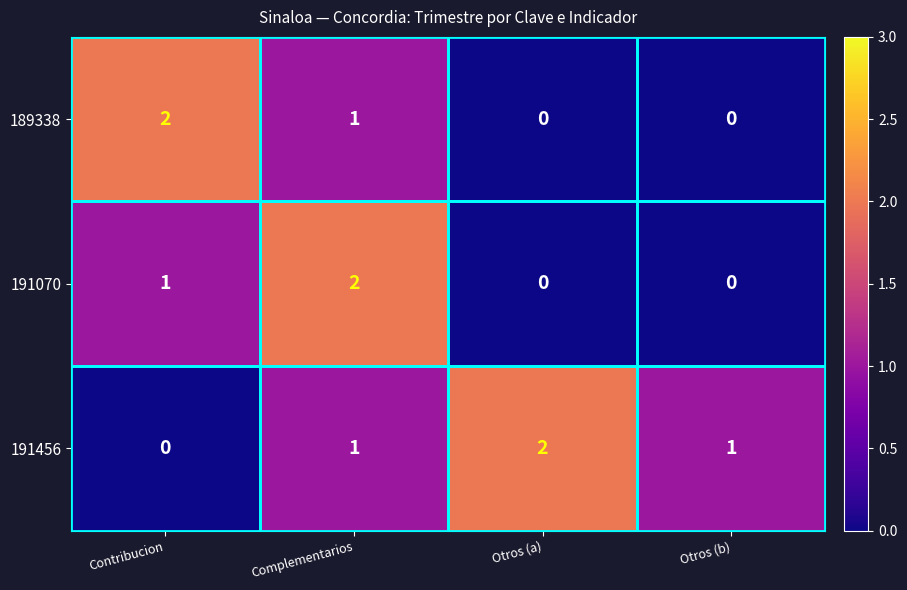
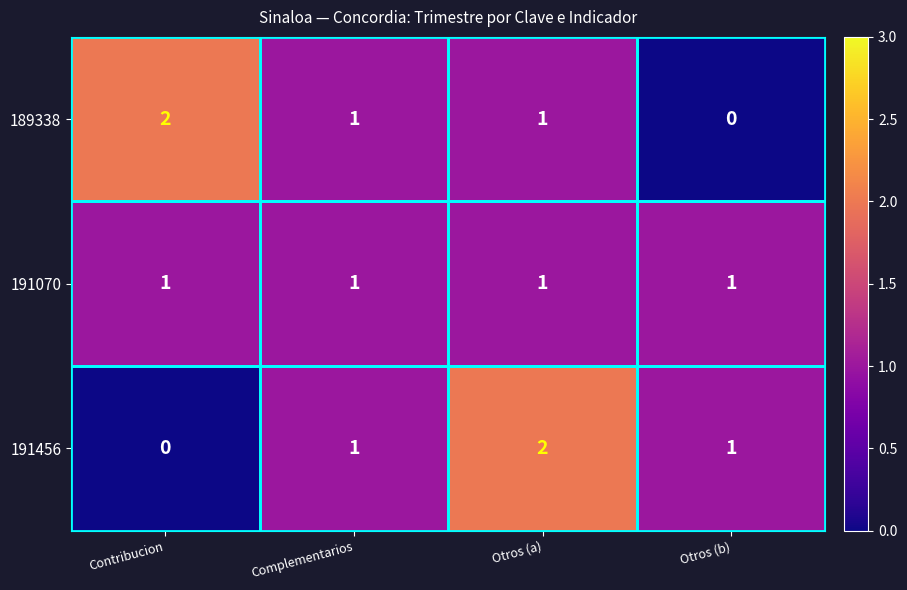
  {
    "189338": {
      "Contribucion": 2,
      "Complementarios": 1,
-     "Otros (a)": 0,
+     "Otros (a)": 1,
      "Otros (b)": 0
    },
    "191070": {
      "Contribucion": 1,
-     "Complementarios": 2,
-     "Otros (a)": 0,
-     "Otros (b)": 0
+     "Complementarios": 1,
+     "Otros (a)": 1,
+     "Otros (b)": 1
    },
    "191456": {
      "Contribucion": 0,
      "Complementarios": 1,
      "Otros (a)": 2,
      "Otros (b)": 1
    }
  }
